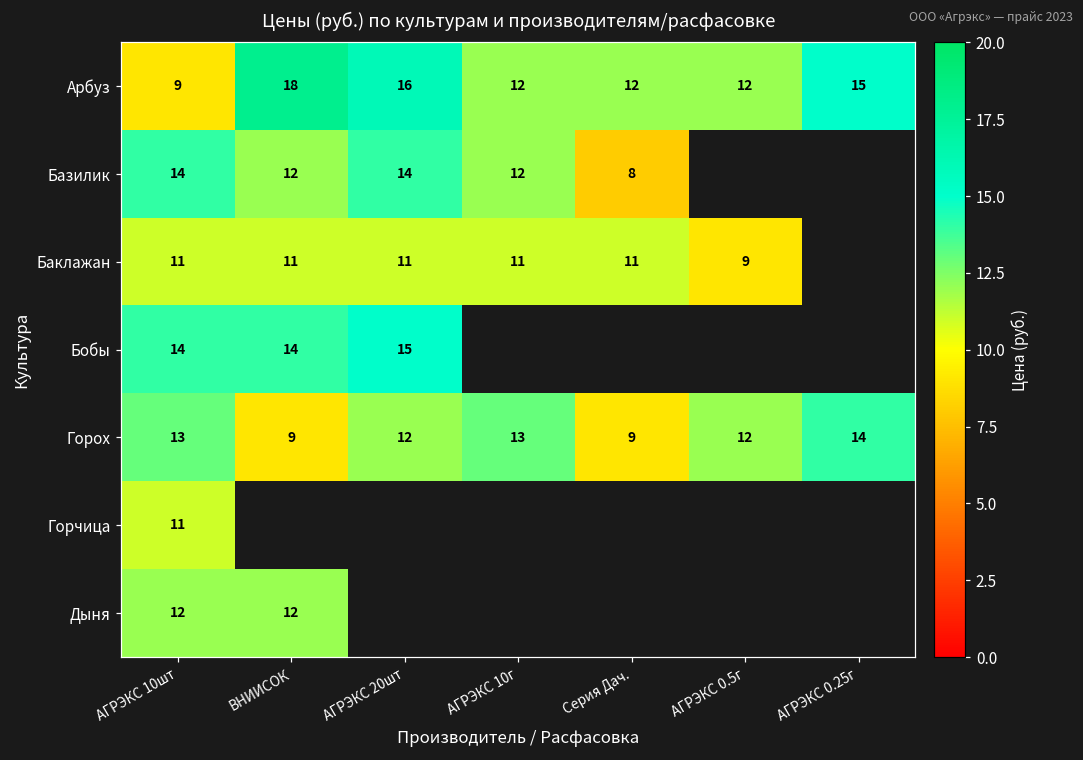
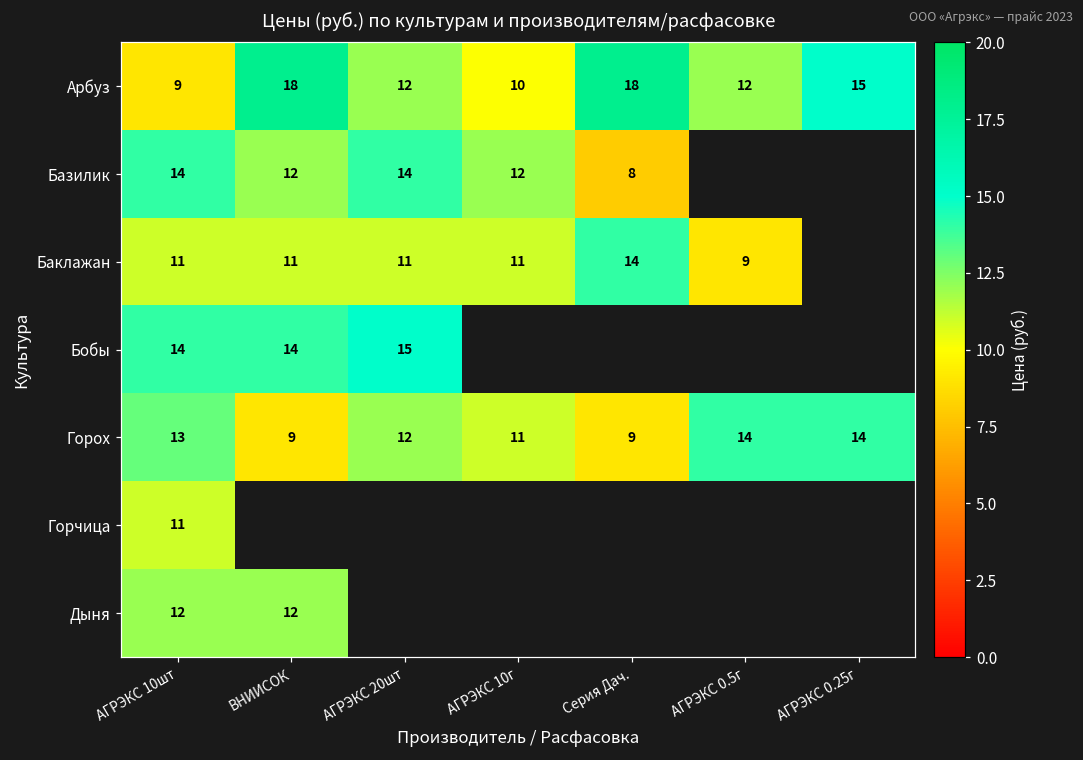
  {
    "Арбуз": {
      "АГРЭКС 10шт": 9,
      "ВНИИСОК": 18,
-     "АГРЭКС 20шт": 16,
-     "АГРЭКС 10г": 12,
-     "Серия Дач.": 12,
+     "АГРЭКС 20шт": 12,
+     "АГРЭКС 10г": 10,
+     "Серия Дач.": 18,
      "АГРЭКС 0.5г": 12,
      "АГРЭКС 0.25г": 15
    },
    "Базилик": {
      "АГРЭКС 10шт": 14,
      "ВНИИСОК": 12,
      "АГРЭКС 20шт": 14,
      "АГРЭКС 10г": 12,
      "Серия Дач.": 8
    },
    "Баклажан": {
      "АГРЭКС 10шт": 11,
      "ВНИИСОК": 11,
      "АГРЭКС 20шт": 11,
      "АГРЭКС 10г": 11,
-     "Серия Дач.": 11,
+     "Серия Дач.": 14,
      "АГРЭКС 0.5г": 9
    },
    "Бобы": {
      "АГРЭКС 10шт": 14,
      "ВНИИСОК": 14,
      "АГРЭКС 20шт": 15
    },
    "Горох": {
      "АГРЭКС 10шт": 13,
      "ВНИИСОК": 9,
      "АГРЭКС 20шт": 12,
-     "АГРЭКС 10г": 13,
+     "АГРЭКС 10г": 11,
      "Серия Дач.": 9,
-     "АГРЭКС 0.5г": 12,
+     "АГРЭКС 0.5г": 14,
      "АГРЭКС 0.25г": 14
    },
    "Горчица": {
      "АГРЭКС 10шт": 11
    },
    "Дыня": {
      "АГРЭКС 10шт": 12,
      "ВНИИСОК": 12
    }
  }
